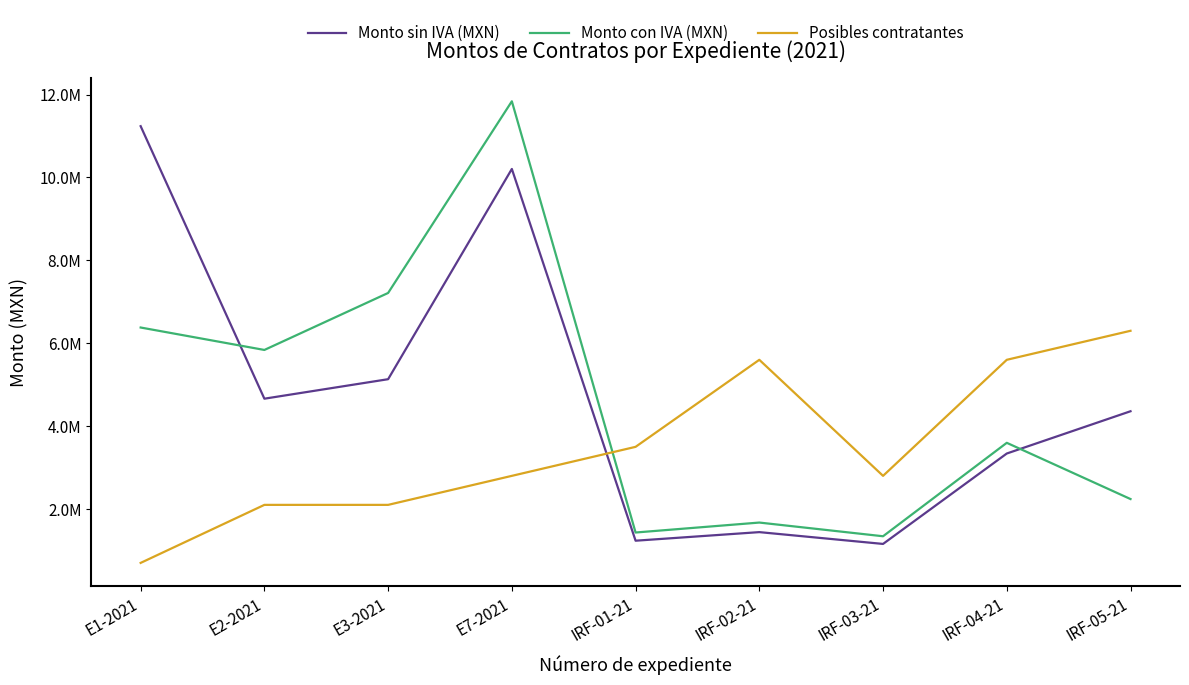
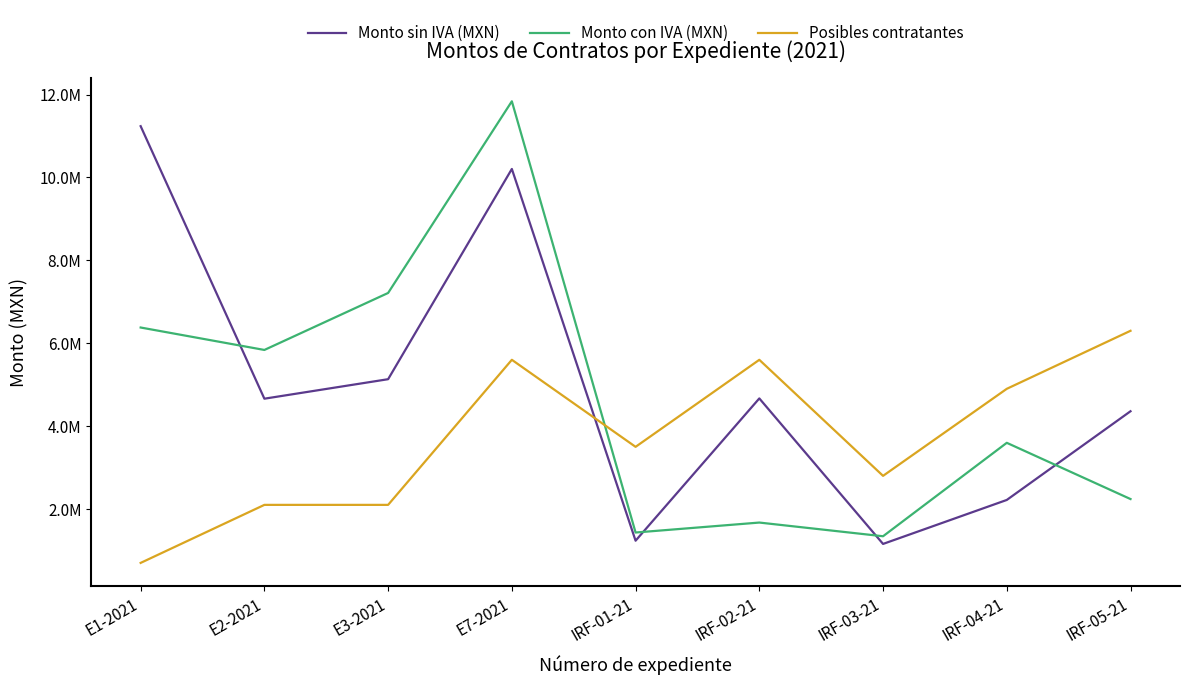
  {
    "Monto sin IVA (MXN)": {
      "E1-2021": 11200000,
      "E2-2021": 4700000,
      "E3-2021": 5100000,
      "E7-2021": 10200000,
      "IRF-01-21": 1200000,
-     "IRF-02-21": 1400000,
+     "IRF-02-21": 4700000,
      "IRF-03-21": 1200000,
-     "IRF-04-21": 3300000,
+     "IRF-04-21": 2200000,
      "IRF-05-21": 4400000
    },
    "Monto con IVA (MXN)": {
      "E1-2021": 6400000,
      "E2-2021": 5800000,
      "E3-2021": 7200000,
      "E7-2021": 11800000,
      "IRF-01-21": 1400000,
      "IRF-02-21": 1700000,
      "IRF-03-21": 1300000,
      "IRF-04-21": 3600000,
      "IRF-05-21": 2200000
    },
    "Posibles contratantes": {
      "E1-2021": 700000,
      "E2-2021": 2100000,
      "E3-2021": 2100000,
-     "E7-2021": 2800000,
+     "E7-2021": 5600000,
      "IRF-01-21": 3500000,
      "IRF-02-21": 5600000,
      "IRF-03-21": 2800000,
-     "IRF-04-21": 5600000,
+     "IRF-04-21": 4900000,
      "IRF-05-21": 6300000
    }
  }
